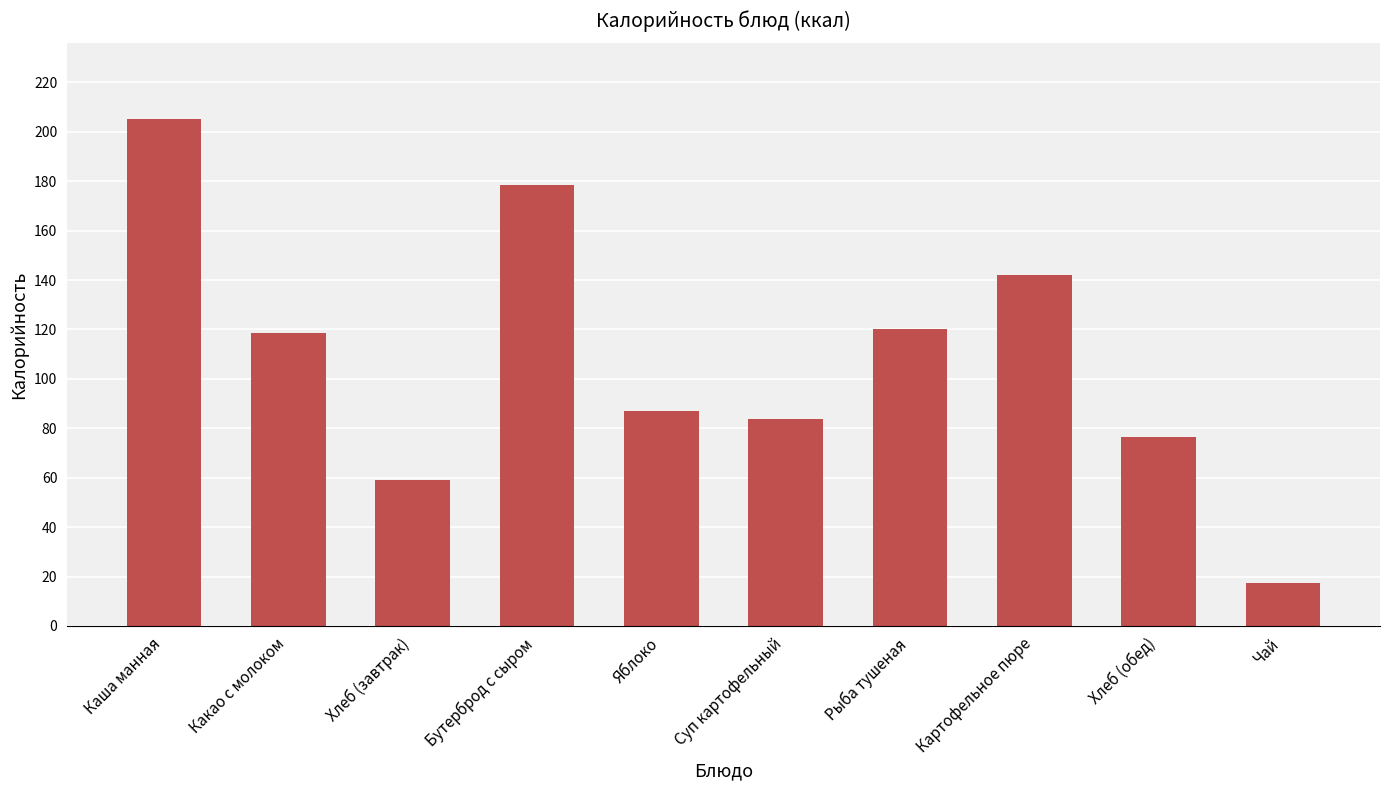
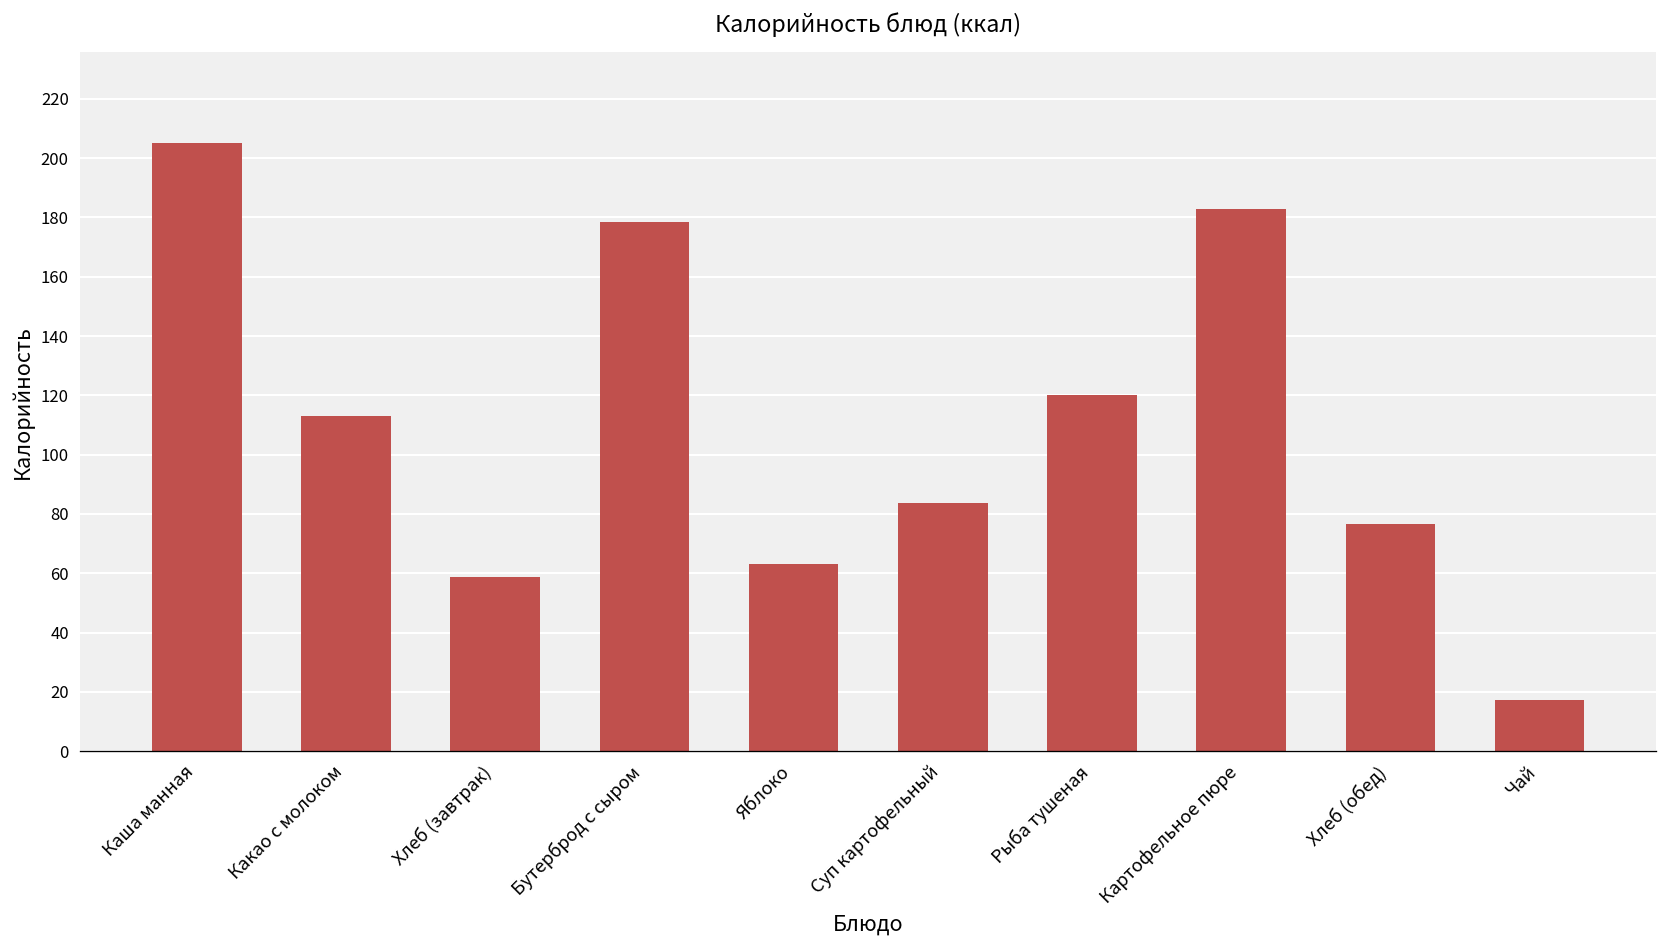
  {
    "Каша манная": 205,
-   "Какао с молоком": 119,
+   "Какао с молоком": 113,
    "Хлеб (завтрак)": 59,
    "Бутерброд с сыром": 179,
-   "Яблоко": 87,
+   "Яблоко": 63,
    "Суп картофельный": 84,
    "Рыба тушеная": 120,
-   "Картофельное пюре": 142,
+   "Картофельное пюре": 183,
    "Хлеб (обед)": 77,
    "Чай": 17
  }
